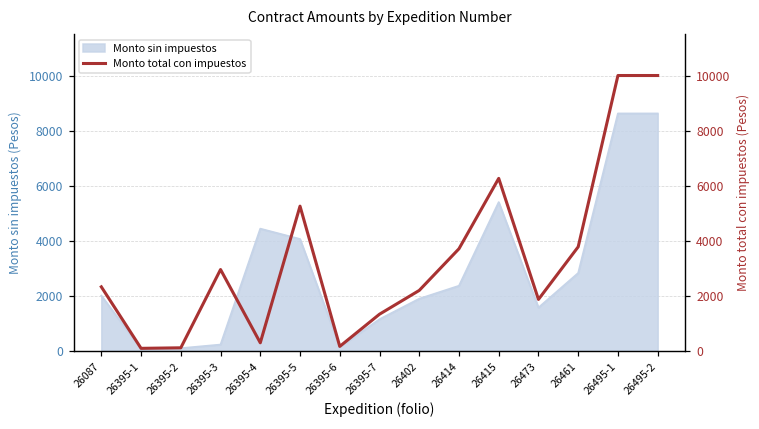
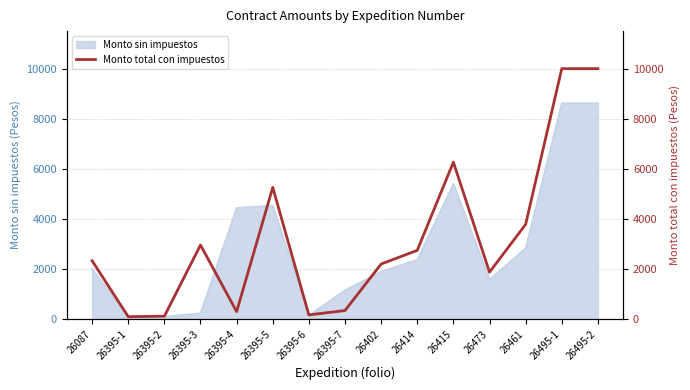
  {
    "Monto sin impuestos": {
      "26087": 2000,
      "26395-1": 100,
      "26395-2": 100,
      "26395-3": 200,
      "26395-4": 4400,
-     "26395-5": 4100,
+     "26395-5": 4500,
      "26395-6": 100,
      "26395-7": 1100,
      "26402": 1900,
      "26414": 2400,
      "26415": 5400,
      "26473": 1600,
      "26461": 2800,
      "26495-1": 8600,
      "26495-2": 8600
    },
    "Monto total con impuestos": {
      "26087": 2300,
      "26395-1": 100,
      "26395-2": 100,
      "26395-3": 3000,
      "26395-4": 300,
      "26395-5": 5300,
      "26395-6": 200,
-     "26395-7": 1300,
+     "26395-7": 300,
      "26402": 2200,
-     "26414": 3700,
+     "26414": 2700,
      "26415": 6300,
      "26473": 1900,
      "26461": 3800,
      "26495-1": 10000,
      "26495-2": 10000
    }
  }
